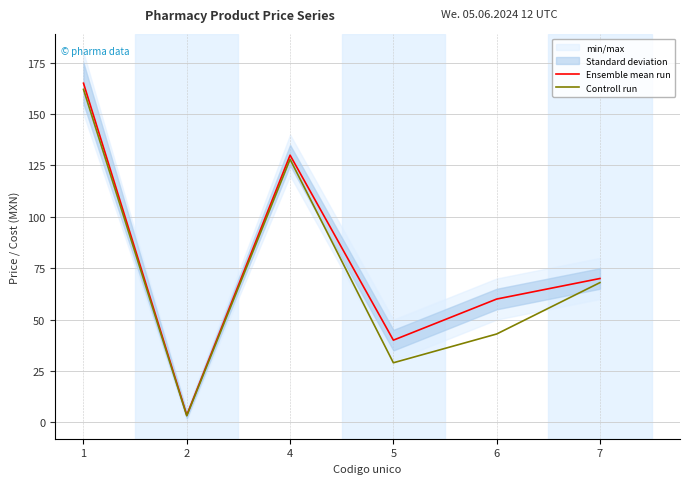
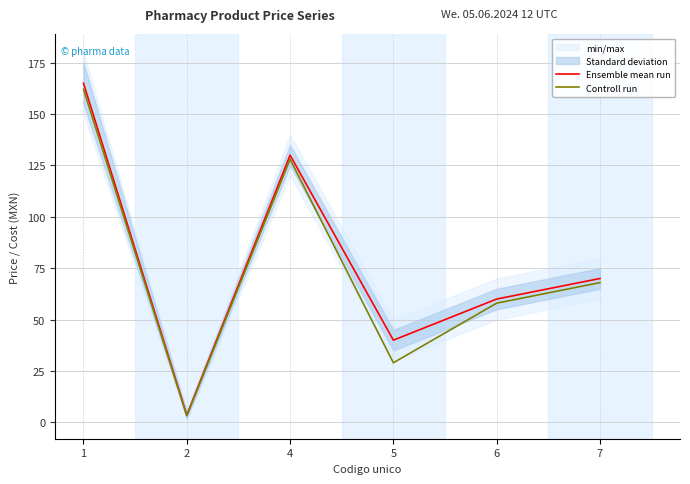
  {
    "Ensemble mean run": {
      "1": 165,
      "4": 130,
      "5": 40,
      "6": 60,
      "7": 70
    },
    "Controll run": {
      "1": 162,
      "4": 128,
      "5": 29,
-     "6": 43,
+     "6": 58,
      "7": 68
    }
  }
